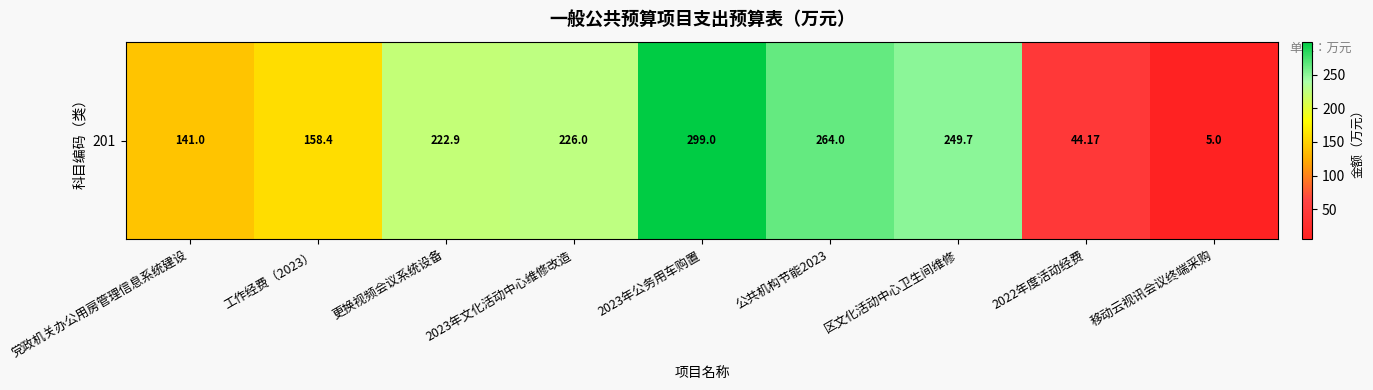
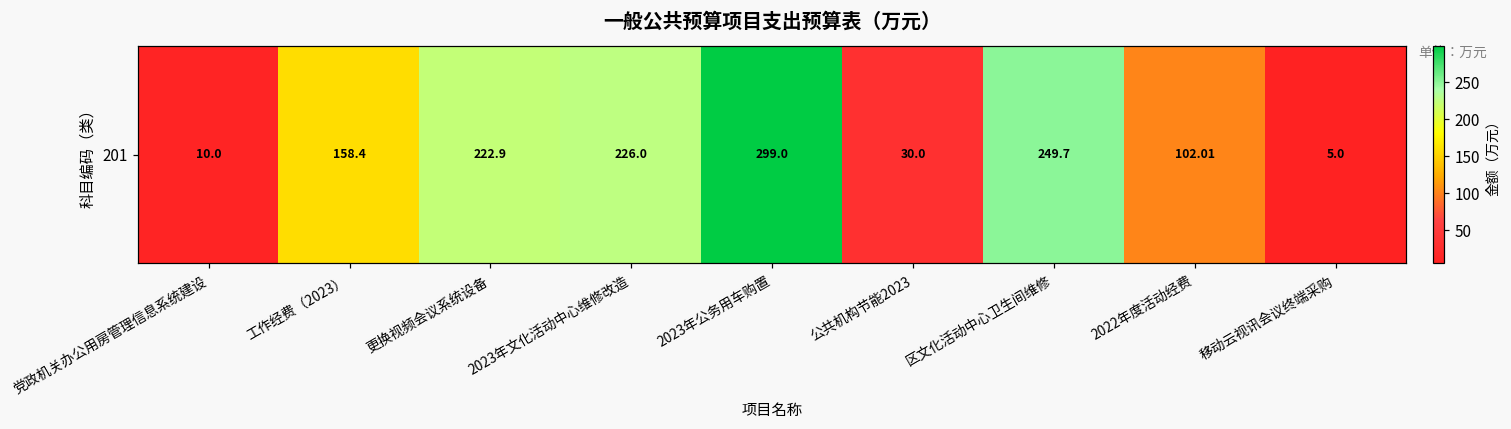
  {
    "201": {
-     "党政机关办公用房管理信息系统建设": 141.0,
+     "党政机关办公用房管理信息系统建设": 10.0,
      "工作经费（2023）": 158.4,
      "更换视频会议系统设备": 222.9,
      "2023年文化活动中心维修改造": 226.0,
      "2023年公务用车购置": 299.0,
-     "公共机构节能2023": 264.0,
+     "公共机构节能2023": 30.0,
      "区文化活动中心卫生间维修": 249.7,
-     "2022年度活动经费": 44.17,
+     "2022年度活动经费": 102.01,
      "移动云视讯会议终端采购": 5.0
    }
  }
